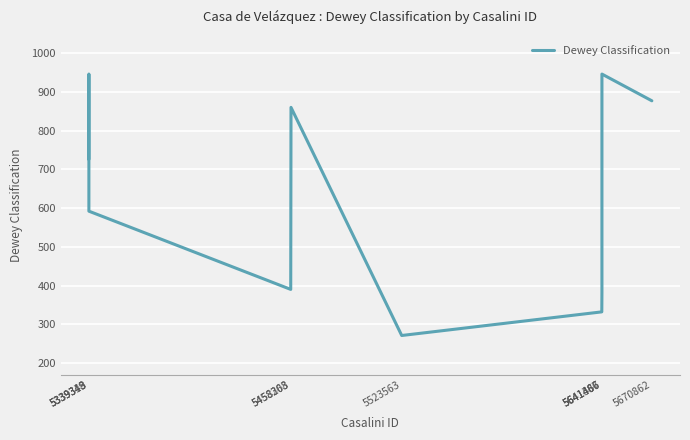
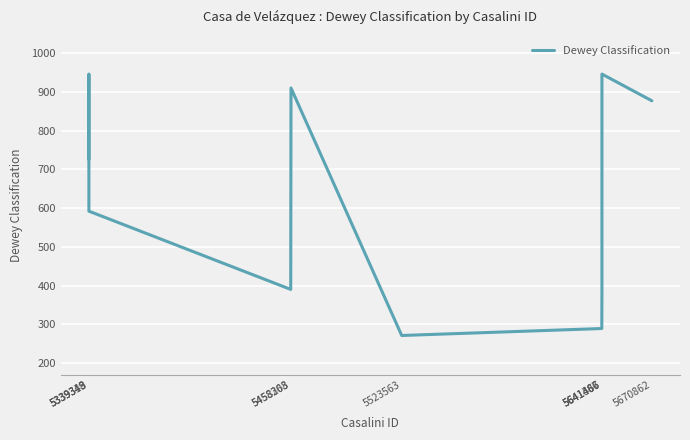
  {
    "5339319": 730,
    "5339343": 950,
    "5339348": 590,
    "5458203": 390,
-   "5458368": 860,
+   "5458368": 910,
    "5523563": 270,
-   "5641386": 330,
+   "5641386": 290,
    "5641466": 380,
    "5641467": 950,
    "5670862": 880
  }
